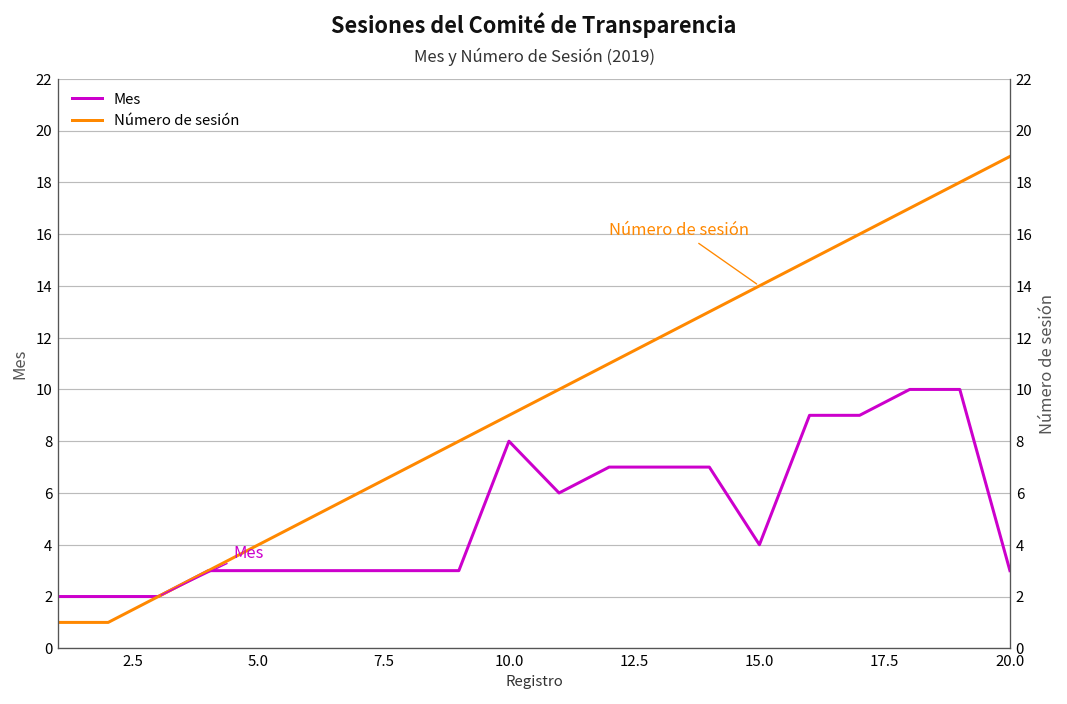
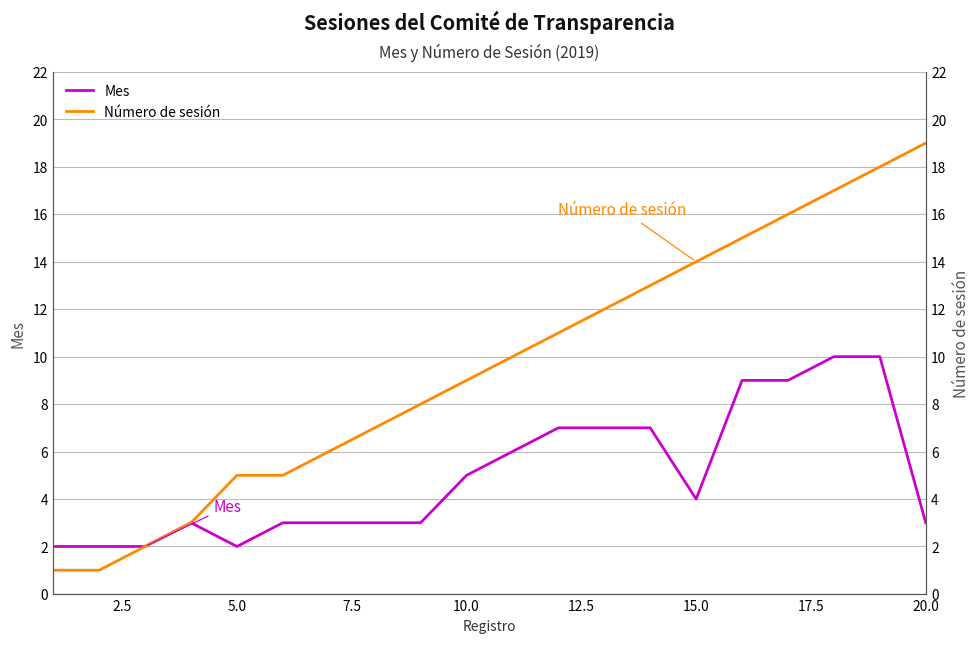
  {
    "Mes": {
-     "5.0": 3,
-     "10.0": 8,
+     "5.0": 2,
+     "10.0": 5,
      "15.0": 4,
      "20.0": 3
    },
    "Número de sesión": {
-     "5.0": 4,
+     "5.0": 5,
      "10.0": 9,
      "15.0": 14,
      "20.0": 19
    }
  }
